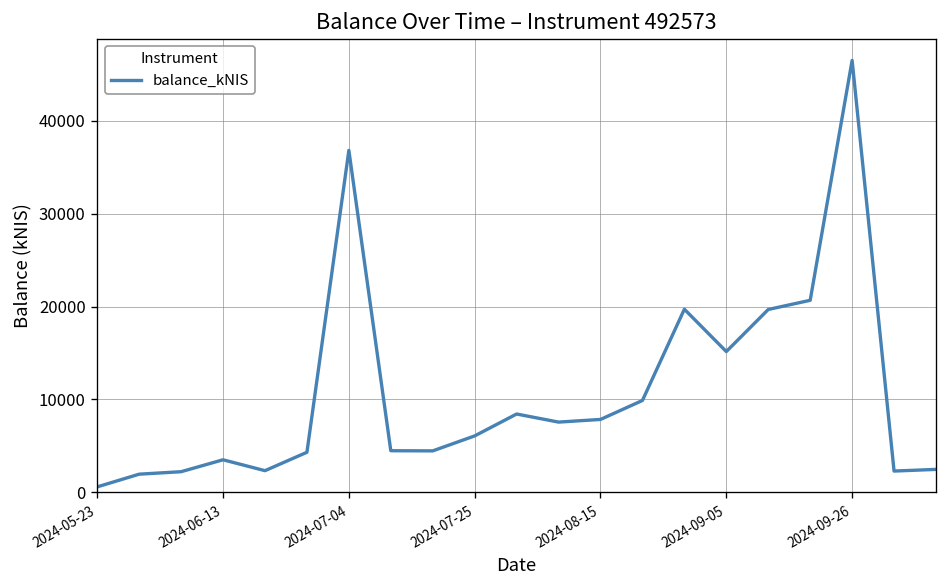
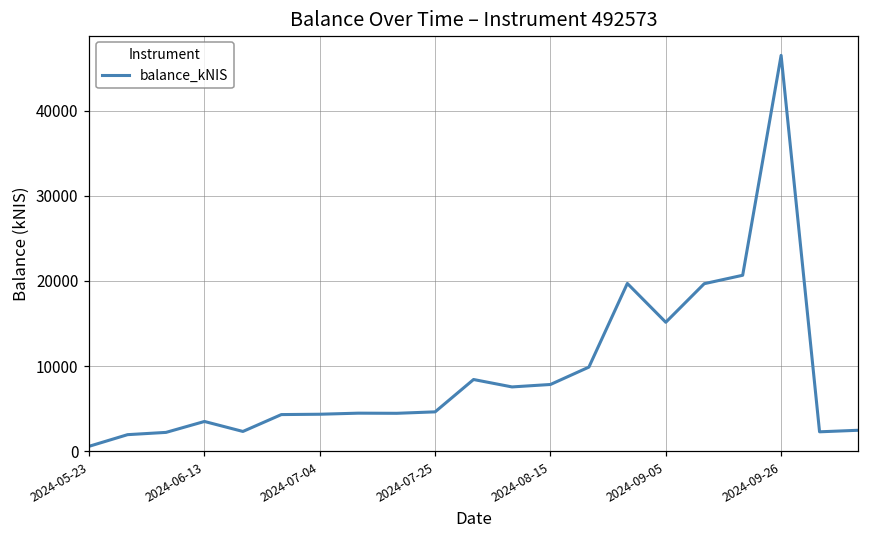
  {
    "2024-05-23": 1000,
    "2024-06-13": 4000,
-   "2024-07-04": 37000,
-   "2024-07-25": 6000,
+   "2024-07-04": 4000,
+   "2024-07-25": 5000,
    "2024-08-15": 8000,
    "2024-09-05": 15000,
    "2024-09-26": 46000
  }
